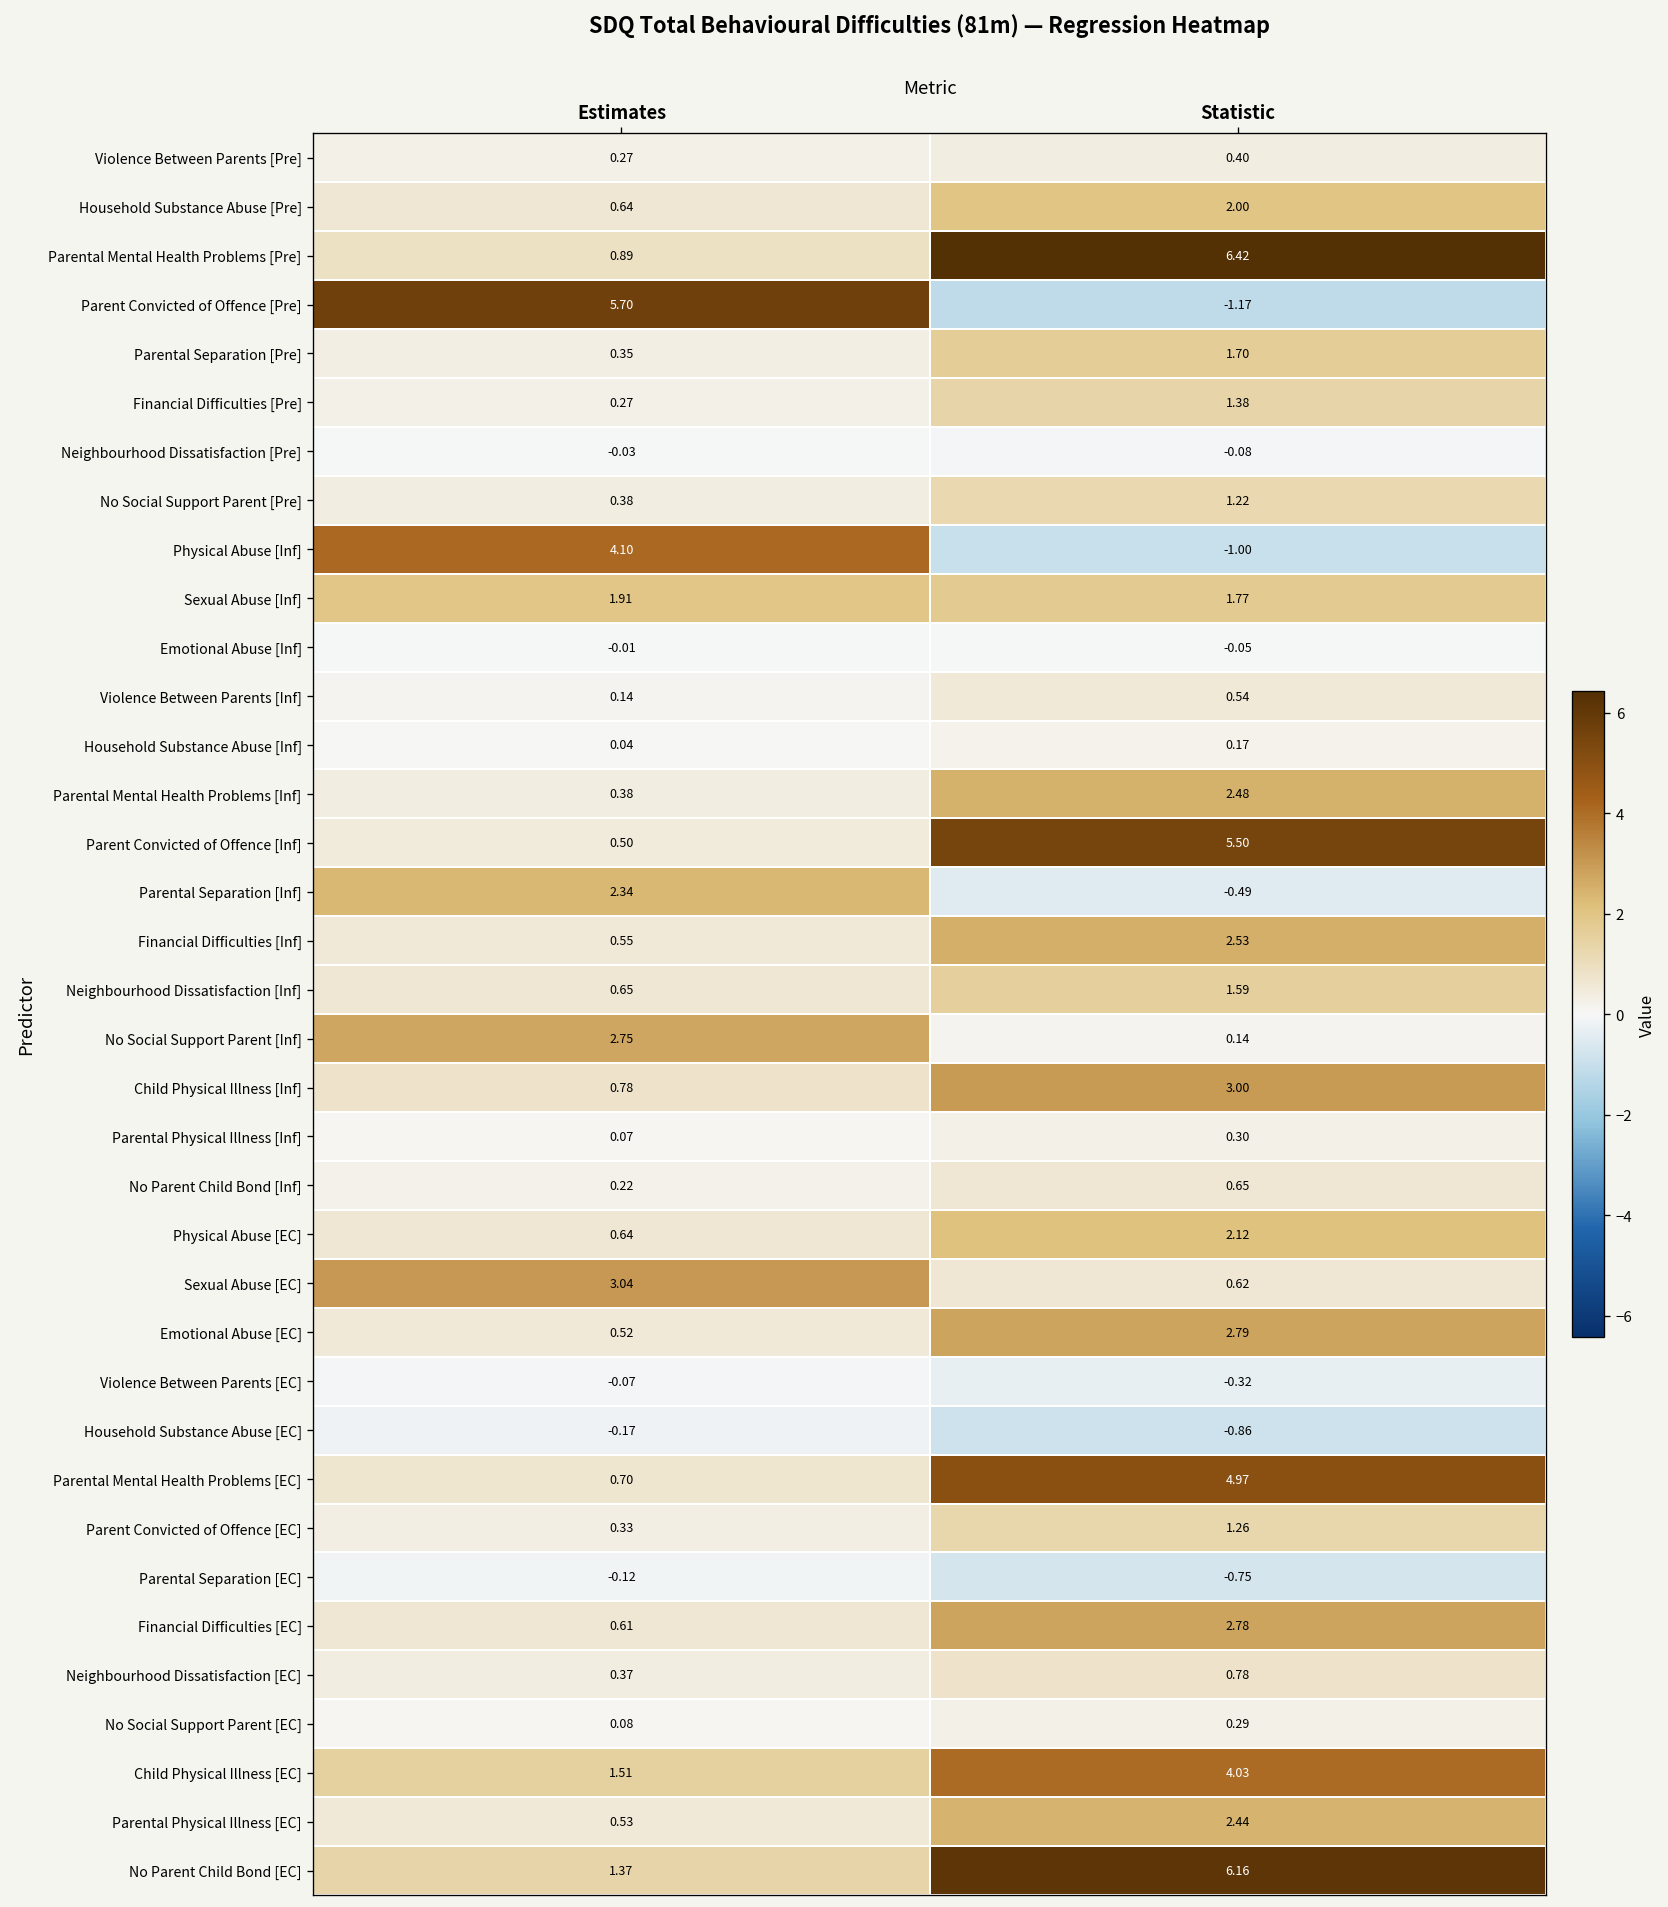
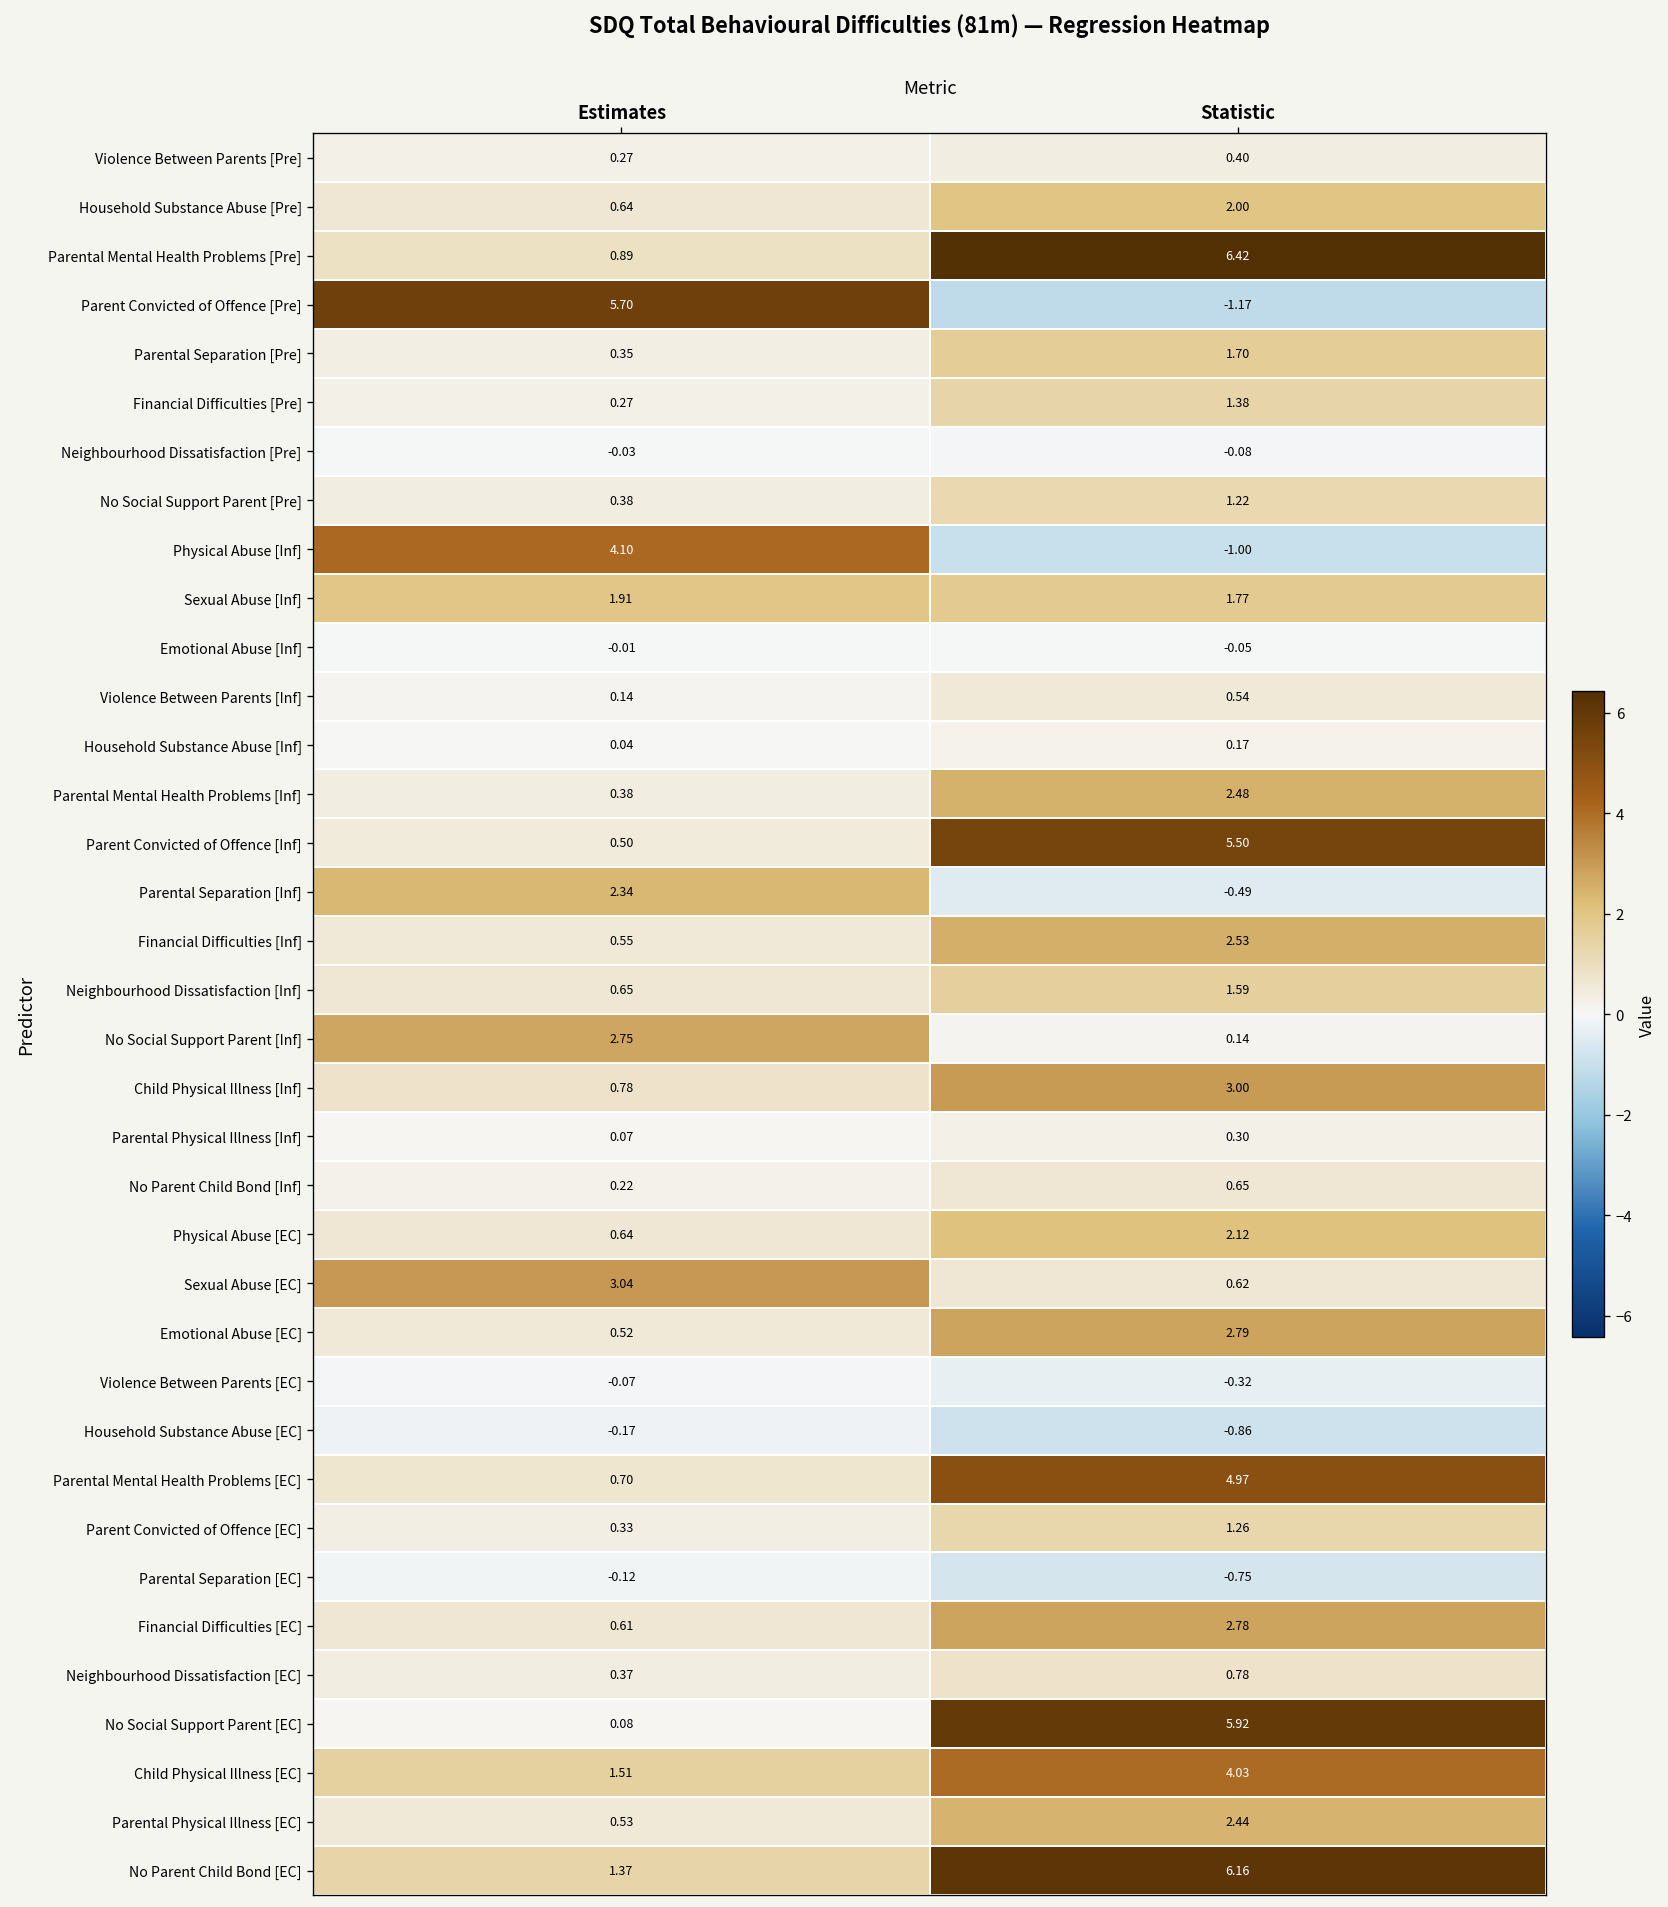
  {
    "Violence Between Parents [Pre]": {
      "Estimates": 0.27,
      "Statistic": 0.40
    },
    "Household Substance Abuse [Pre]": {
      "Estimates": 0.64,
      "Statistic": 2.00
    },
    "Parental Mental Health Problems [Pre]": {
      "Estimates": 0.89,
      "Statistic": 6.42
    },
    "Parent Convicted of Offence [Pre]": {
      "Estimates": 5.70,
      "Statistic": -1.17
    },
    "Parental Separation [Pre]": {
      "Estimates": 0.35,
      "Statistic": 1.70
    },
    "Financial Difficulties [Pre]": {
      "Estimates": 0.27,
      "Statistic": 1.38
    },
    "Neighbourhood Dissatisfaction [Pre]": {
      "Estimates": -0.03,
      "Statistic": -0.08
    },
    "No Social Support Parent [Pre]": {
      "Estimates": 0.38,
      "Statistic": 1.22
    },
    "Physical Abuse [Inf]": {
      "Estimates": 4.10,
      "Statistic": -1.00
    },
    "Sexual Abuse [Inf]": {
      "Estimates": 1.91,
      "Statistic": 1.77
    },
    "Emotional Abuse [Inf]": {
      "Estimates": -0.01,
      "Statistic": -0.05
    },
    "Violence Between Parents [Inf]": {
      "Estimates": 0.14,
      "Statistic": 0.54
    },
    "Household Substance Abuse [Inf]": {
      "Estimates": 0.04,
      "Statistic": 0.17
    },
    "Parental Mental Health Problems [Inf]": {
      "Estimates": 0.38,
      "Statistic": 2.48
    },
    "Parent Convicted of Offence [Inf]": {
      "Estimates": 0.50,
      "Statistic": 5.50
    },
    "Parental Separation [Inf]": {
      "Estimates": 2.34,
      "Statistic": -0.49
    },
    "Financial Difficulties [Inf]": {
      "Estimates": 0.55,
      "Statistic": 2.53
    },
    "Neighbourhood Dissatisfaction [Inf]": {
      "Estimates": 0.65,
      "Statistic": 1.59
    },
    "No Social Support Parent [Inf]": {
      "Estimates": 2.75,
      "Statistic": 0.14
    },
    "Child Physical Illness [Inf]": {
      "Estimates": 0.78,
      "Statistic": 3.00
    },
    "Parental Physical Illness [Inf]": {
      "Estimates": 0.07,
      "Statistic": 0.30
    },
    "No Parent Child Bond [Inf]": {
      "Estimates": 0.22,
      "Statistic": 0.65
    },
    "Physical Abuse [EC]": {
      "Estimates": 0.64,
      "Statistic": 2.12
    },
    "Sexual Abuse [EC]": {
      "Estimates": 3.04,
      "Statistic": 0.62
    },
    "Emotional Abuse [EC]": {
      "Estimates": 0.52,
      "Statistic": 2.79
    },
    "Violence Between Parents [EC]": {
      "Estimates": -0.07,
      "Statistic": -0.32
    },
    "Household Substance Abuse [EC]": {
      "Estimates": -0.17,
      "Statistic": -0.86
    },
    "Parental Mental Health Problems [EC]": {
      "Estimates": 0.70,
      "Statistic": 4.97
    },
    "Parent Convicted of Offence [EC]": {
      "Estimates": 0.33,
      "Statistic": 1.26
    },
    "Parental Separation [EC]": {
      "Estimates": -0.12,
      "Statistic": -0.75
    },
    "Financial Difficulties [EC]": {
      "Estimates": 0.61,
      "Statistic": 2.78
    },
    "Neighbourhood Dissatisfaction [EC]": {
      "Estimates": 0.37,
      "Statistic": 0.78
    },
    "No Social Support Parent [EC]": {
      "Estimates": 0.08,
-     "Statistic": 0.29
+     "Statistic": 5.92
    },
    "Child Physical Illness [EC]": {
      "Estimates": 1.51,
      "Statistic": 4.03
    },
    "Parental Physical Illness [EC]": {
      "Estimates": 0.53,
      "Statistic": 2.44
    },
    "No Parent Child Bond [EC]": {
      "Estimates": 1.37,
      "Statistic": 6.16
    }
  }
